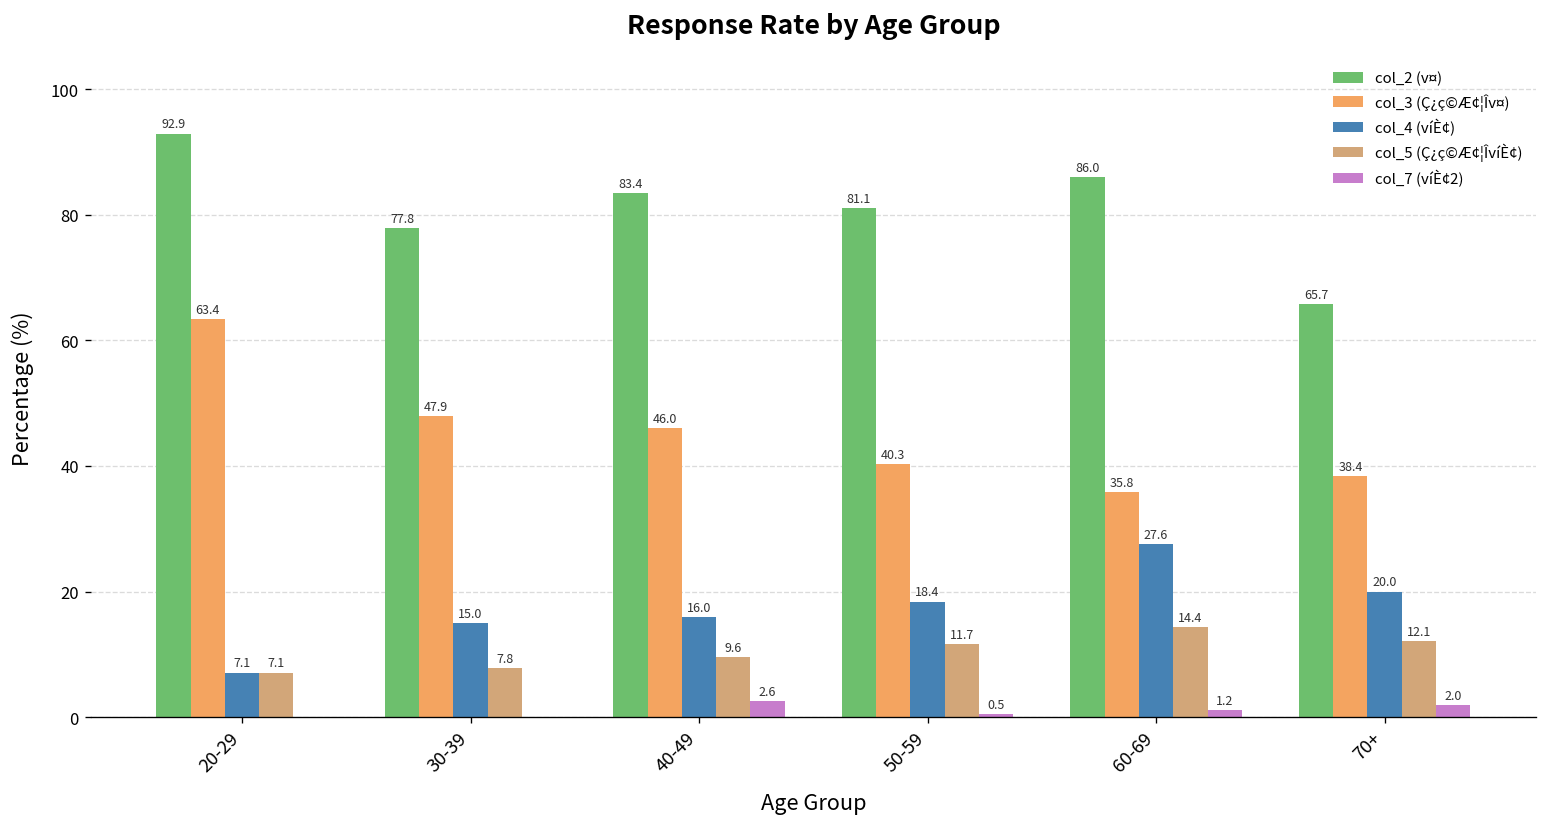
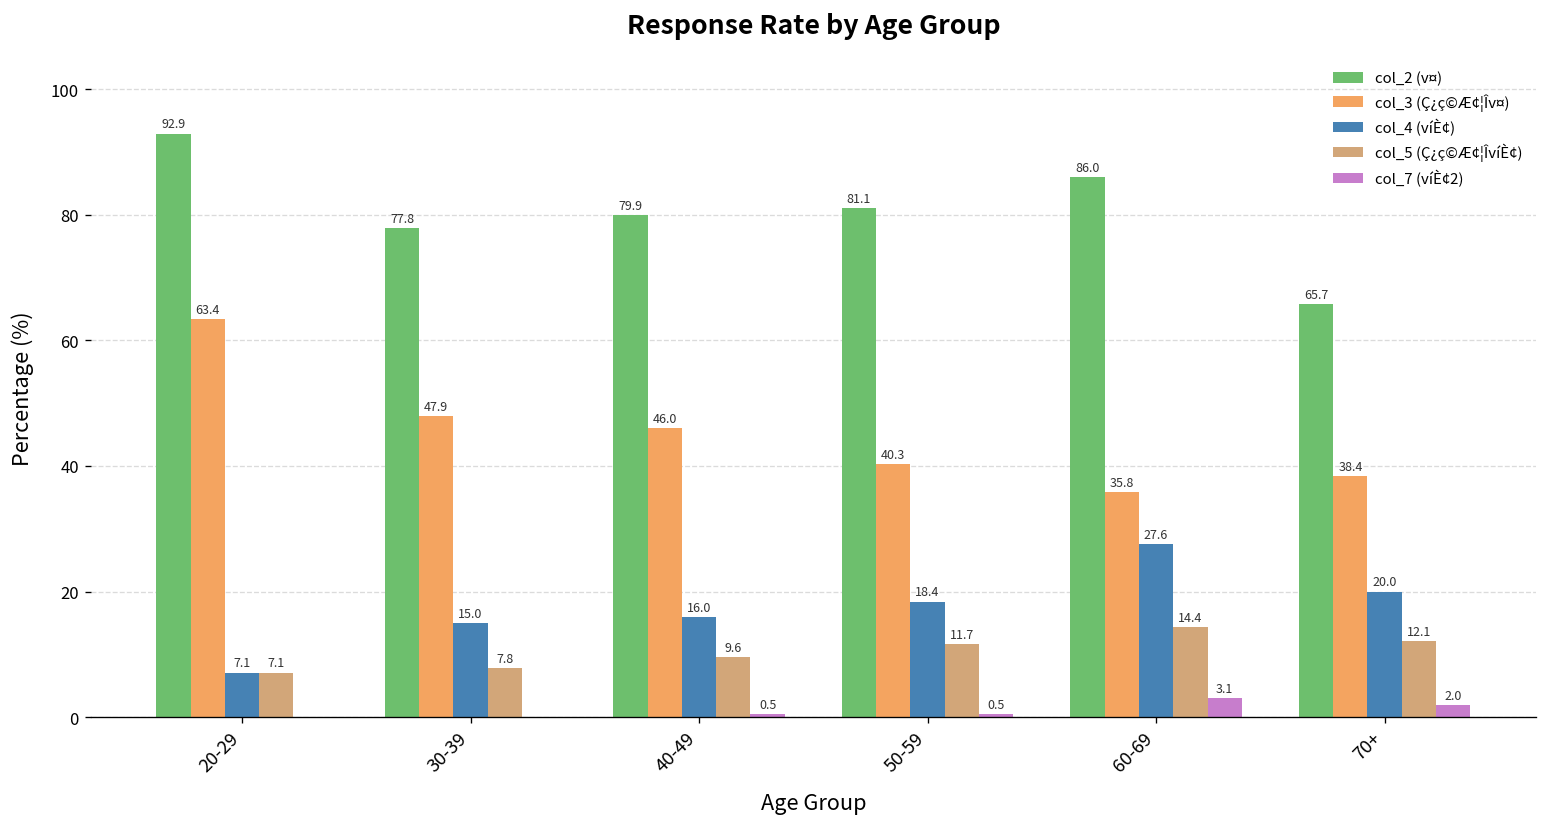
  {
    "col_2 (v¤)": {
      "20-29": 92.9,
      "30-39": 77.8,
-     "40-49": 83.4,
+     "40-49": 79.9,
      "50-59": 81.1,
      "60-69": 86.0,
      "70+": 65.7
    },
    "col_4 (víÈ¢)": {
      "20-29": 7.1,
      "30-39": 15.0,
      "40-49": 16.0,
      "50-59": 18.4,
      "60-69": 27.6,
      "70+": 20.0
    },
    "col_7 (víÈ¢2)": {
-     "40-49": 2.6,
+     "40-49": 0.5,
      "50-59": 0.5,
-     "60-69": 1.2,
+     "60-69": 3.1,
      "70+": 2.0
    }
  }
